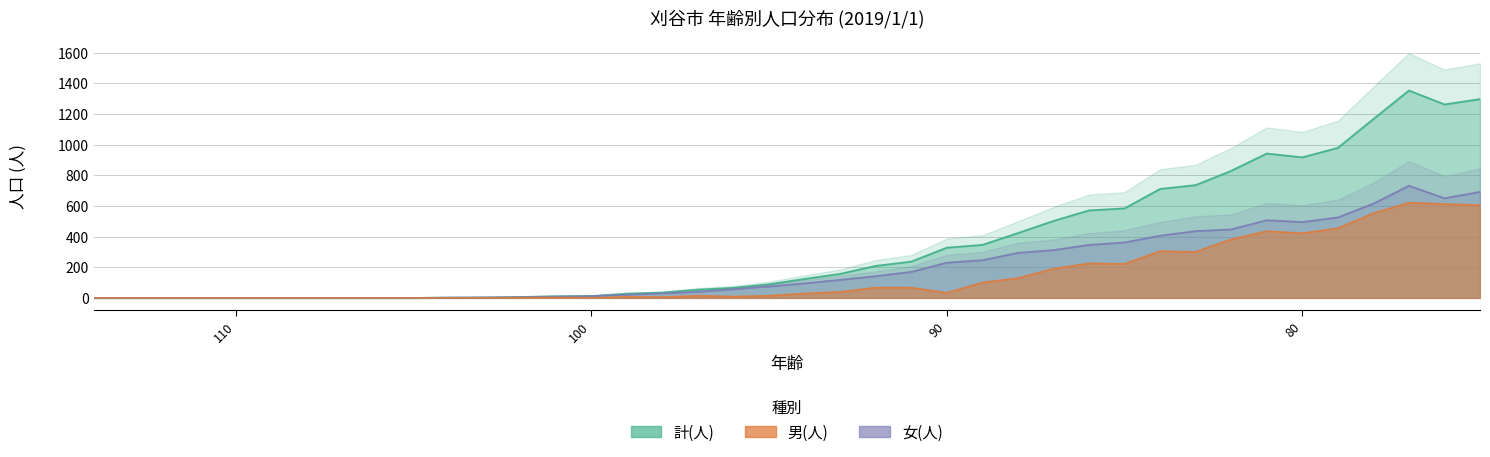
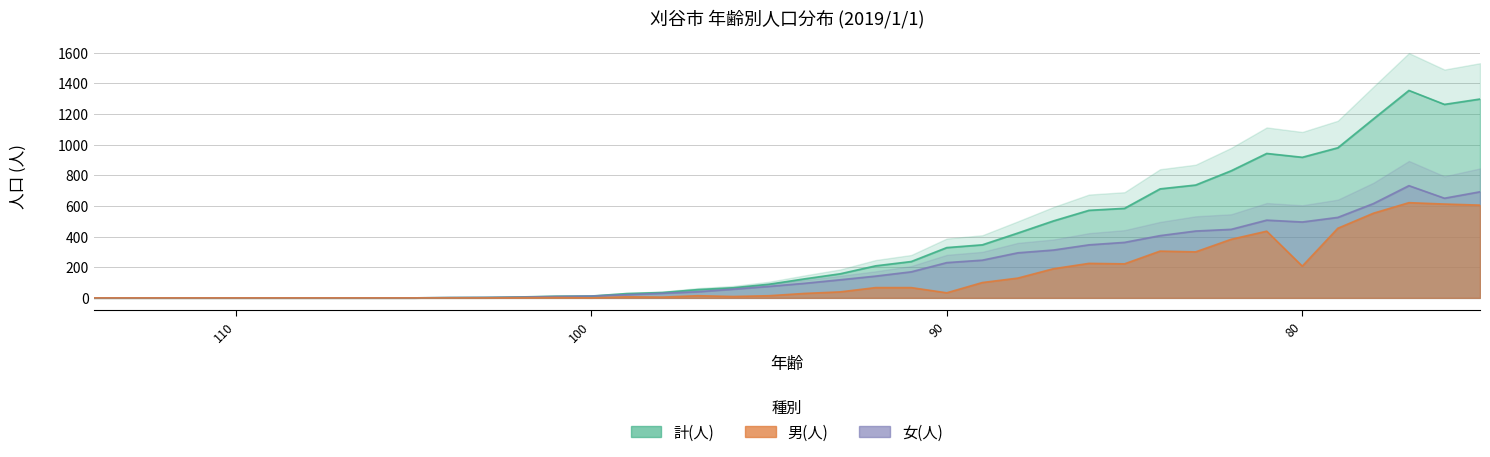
  {
    "男(人)": {
      "90": 30,
-     "80": 420
+     "80": 210
    }
  }
